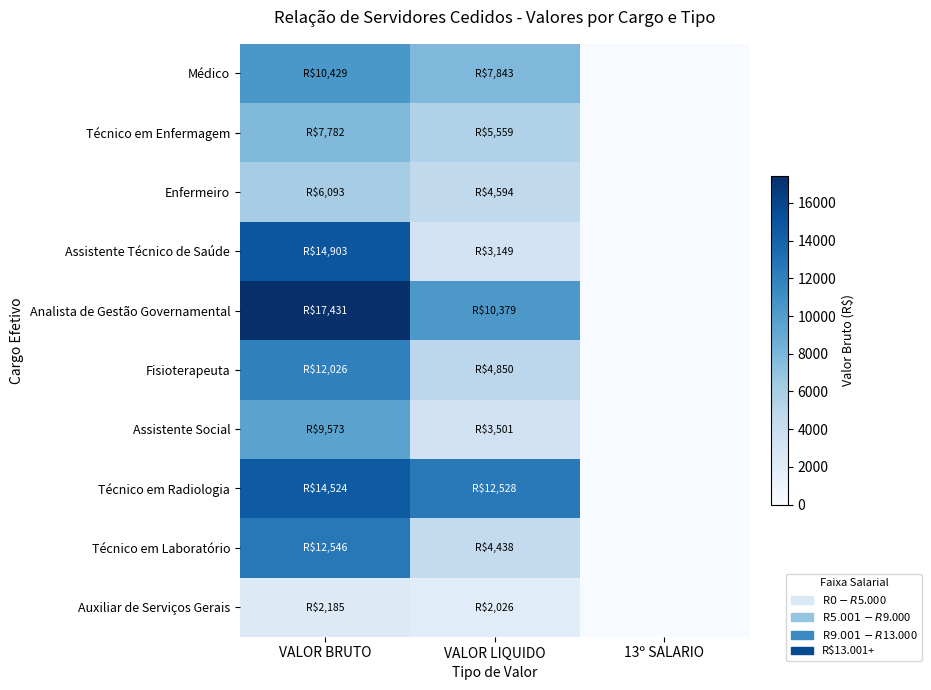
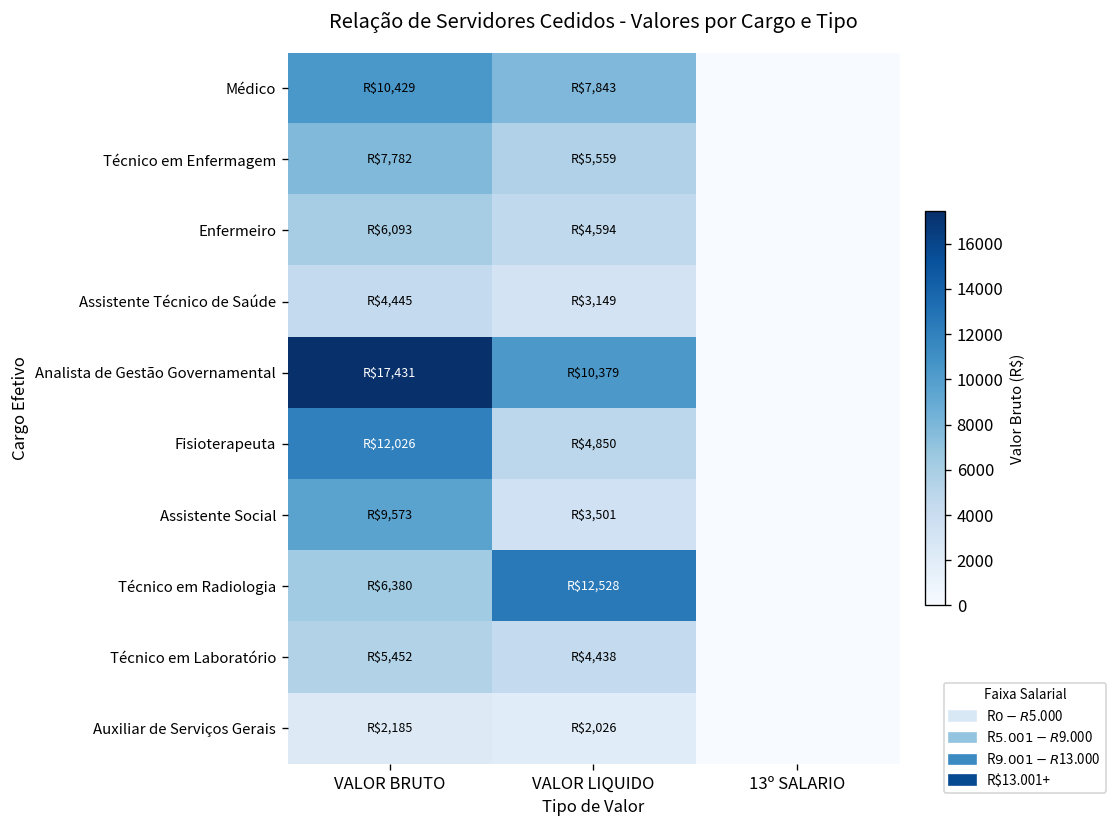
  {
    "Médico": {
      "VALOR BRUTO": "$10,429",
      "VALOR LIQUIDO": "$7,843"
    },
    "Técnico em Enfermagem": {
      "VALOR BRUTO": "$7,782",
      "VALOR LIQUIDO": "$5,559"
    },
    "Enfermeiro": {
      "VALOR BRUTO": "$6,093",
      "VALOR LIQUIDO": "$4,594"
    },
    "Assistente Técnico de Saúde": {
-     "VALOR BRUTO": "$14,903",
+     "VALOR BRUTO": "$4,445",
      "VALOR LIQUIDO": "$3,149"
    },
    "Analista de Gestão Governamental": {
      "VALOR BRUTO": "$17,431",
      "VALOR LIQUIDO": "$10,379"
    },
    "Fisioterapeuta": {
      "VALOR BRUTO": "$12,026",
      "VALOR LIQUIDO": "$4,850"
    },
    "Assistente Social": {
      "VALOR BRUTO": "$9,573",
      "VALOR LIQUIDO": "$3,501"
    },
    "Técnico em Radiologia": {
-     "VALOR BRUTO": "$14,524",
+     "VALOR BRUTO": "$6,380",
      "VALOR LIQUIDO": "$12,528"
    },
    "Técnico em Laboratório": {
-     "VALOR BRUTO": "$12,546",
+     "VALOR BRUTO": "$5,452",
      "VALOR LIQUIDO": "$4,438"
    },
    "Auxiliar de Serviços Gerais": {
      "VALOR BRUTO": "$2,185",
      "VALOR LIQUIDO": "$2,026"
    }
  }
